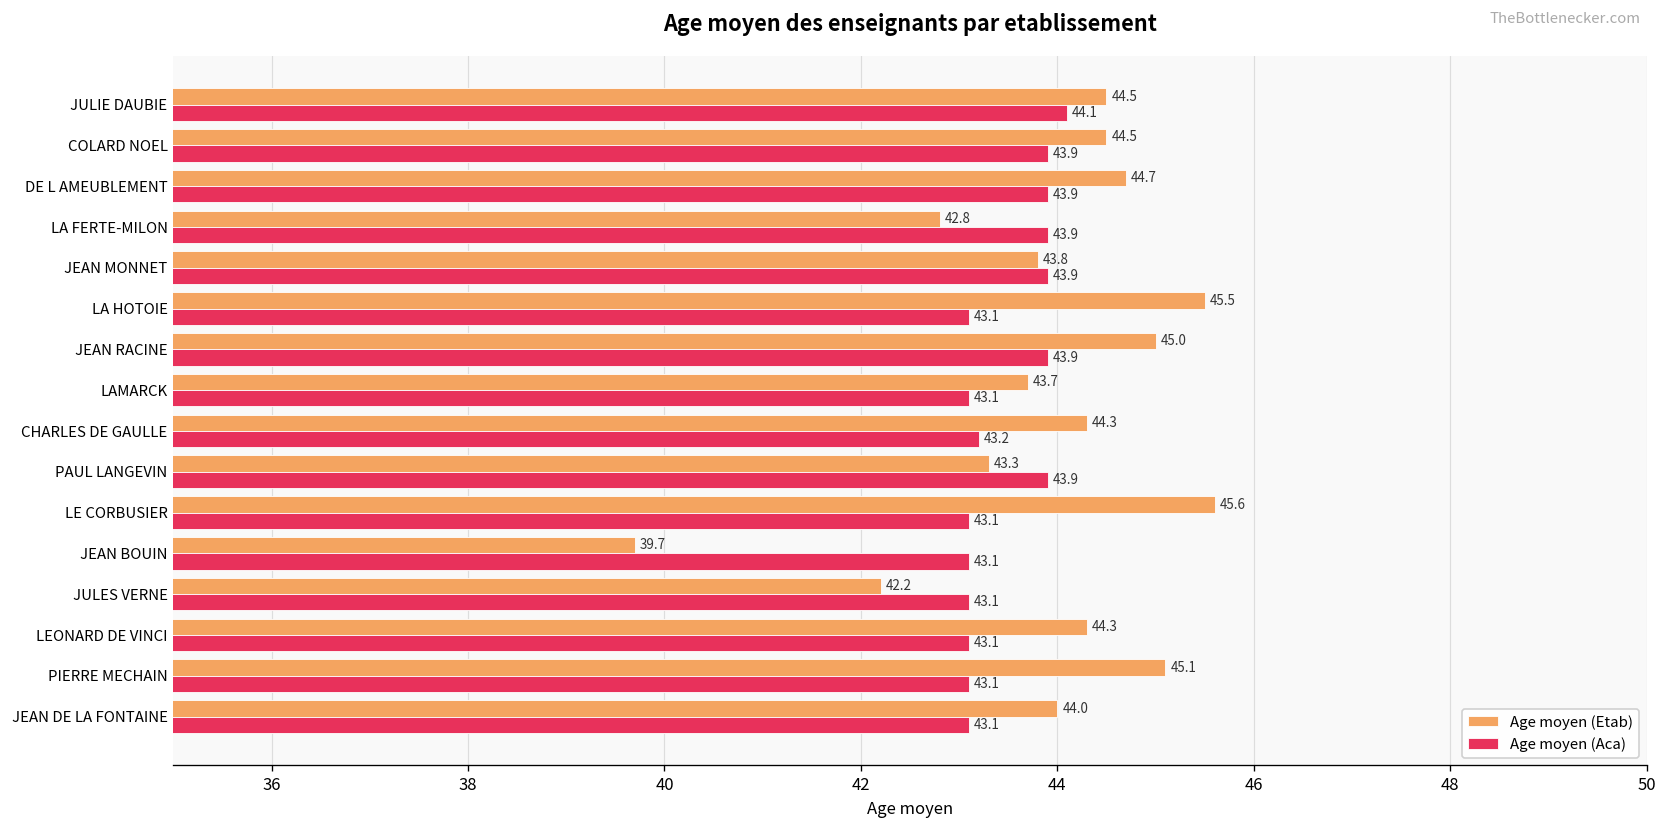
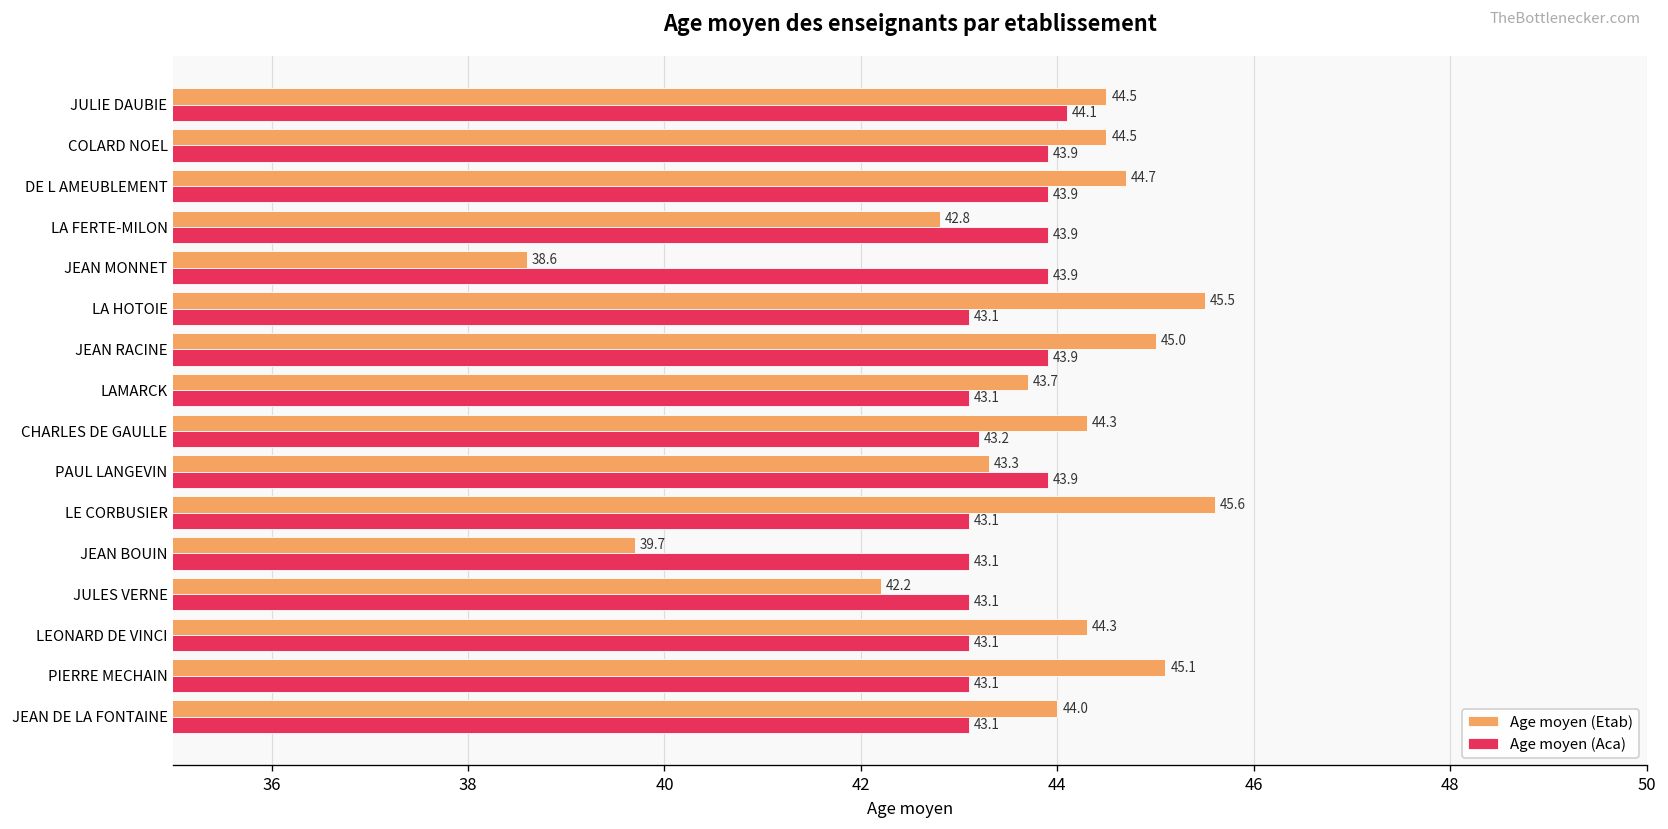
  {
    "Age moyen (Etab)": {
      "JULIE DAUBIE": 44.5,
      "COLARD NOEL": 44.5,
      "DE L AMEUBLEMENT": 44.7,
      "LA FERTE-MILON": 42.8,
-     "JEAN MONNET": 43.8,
+     "JEAN MONNET": 38.6,
      "LA HOTOIE": 45.5,
      "JEAN RACINE": 45.0,
      "LAMARCK": 43.7,
      "CHARLES DE GAULLE": 44.3,
      "PAUL LANGEVIN": 43.3,
      "LE CORBUSIER": 45.6,
      "JEAN BOUIN": 39.7,
      "JULES VERNE": 42.2,
      "LEONARD DE VINCI": 44.3,
      "PIERRE MECHAIN": 45.1,
      "JEAN DE LA FONTAINE": 44.0
    },
    "Age moyen (Aca)": {
      "JULIE DAUBIE": 44.1,
      "COLARD NOEL": 43.9,
      "DE L AMEUBLEMENT": 43.9,
      "LA FERTE-MILON": 43.9,
      "JEAN MONNET": 43.9,
      "LA HOTOIE": 43.1,
      "JEAN RACINE": 43.9,
      "LAMARCK": 43.1,
      "CHARLES DE GAULLE": 43.2,
      "PAUL LANGEVIN": 43.9,
      "LE CORBUSIER": 43.1,
      "JEAN BOUIN": 43.1,
      "JULES VERNE": 43.1,
      "LEONARD DE VINCI": 43.1,
      "PIERRE MECHAIN": 43.1,
      "JEAN DE LA FONTAINE": 43.1
    }
  }
